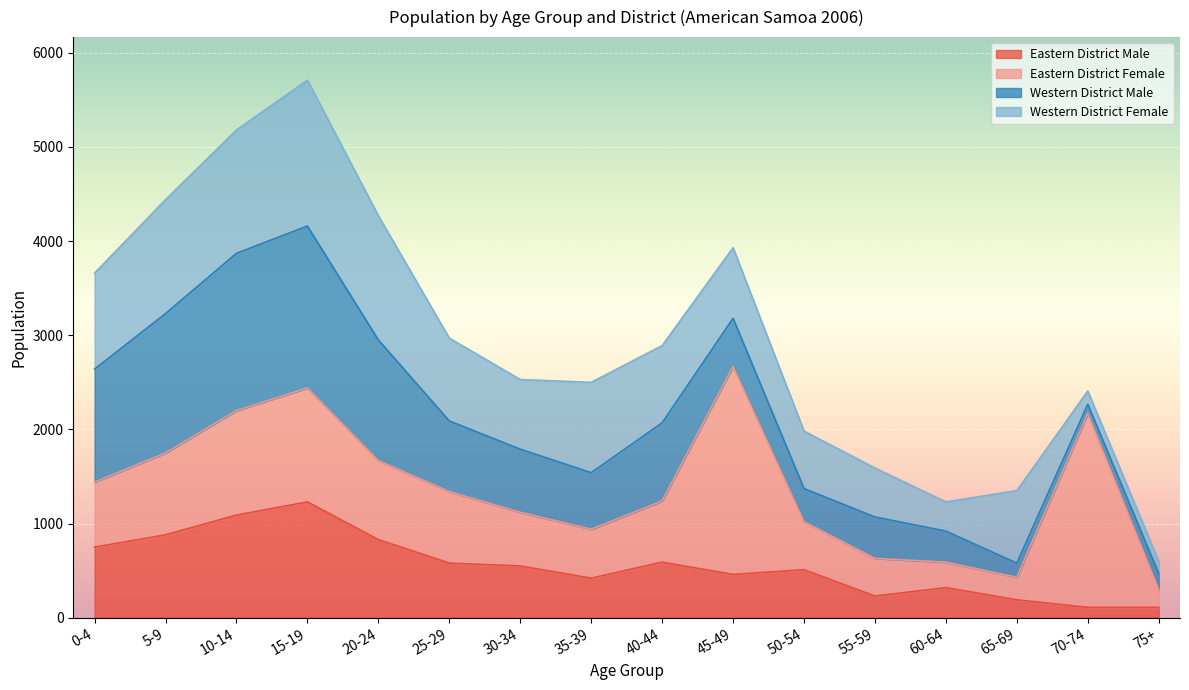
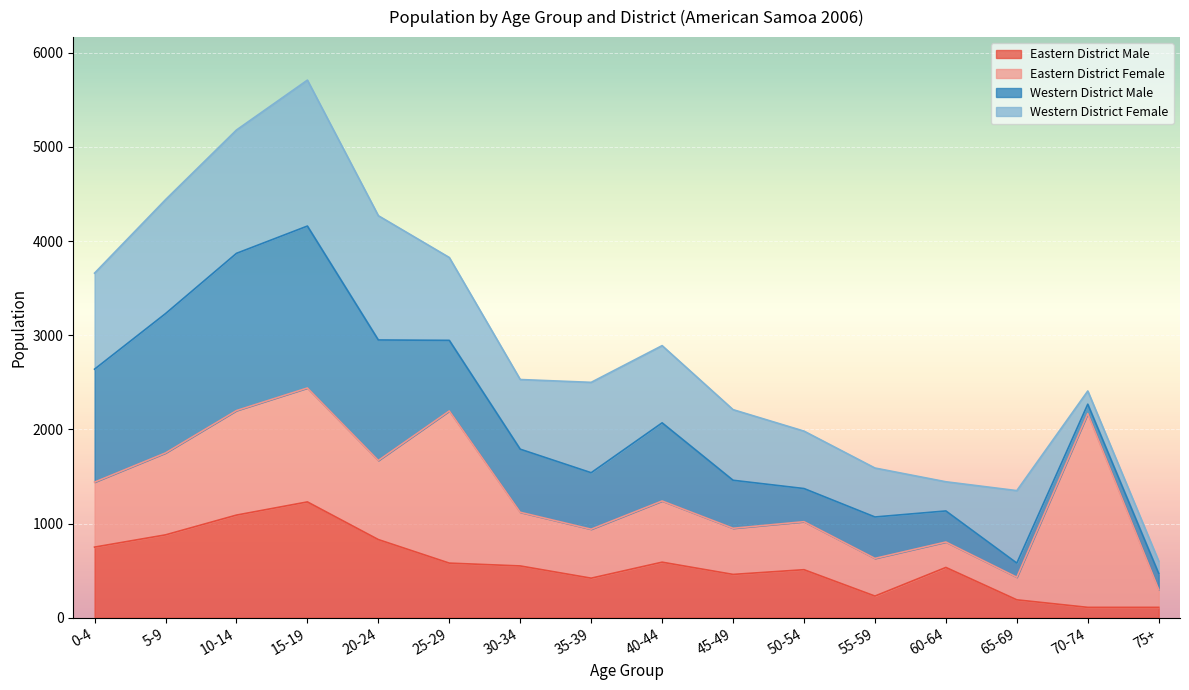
  {
    "Eastern District Male": {
      "0-4": 800,
      "5-9": 900,
      "10-14": 1100,
      "15-19": 1200,
      "20-24": 800,
      "25-29": 600,
      "30-34": 600,
      "35-39": 400,
      "40-44": 600,
      "45-49": 500,
      "50-54": 500,
      "55-59": 200,
-     "60-64": 300,
+     "60-64": 500,
      "65-69": 200,
      "70-74": 100,
      "75+": 100
    },
    "Eastern District Female": {
      "0-4": 700,
      "5-9": 900,
      "10-14": 1100,
      "15-19": 1200,
      "20-24": 800,
-     "25-29": 800,
+     "25-29": 1600,
      "30-34": 600,
      "35-39": 500,
      "40-44": 700,
-     "45-49": 2200,
+     "45-49": 500,
      "50-54": 500,
      "55-59": 400,
      "60-64": 300,
      "65-69": 200,
      "70-74": 2100,
      "75+": 200
    },
    "Western District Male": {
      "0-4": 1200,
      "5-9": 1500,
      "10-14": 1700,
      "15-19": 1700,
      "20-24": 1300,
      "25-29": 800,
      "30-34": 700,
      "35-39": 600,
      "40-44": 800,
      "45-49": 500,
      "50-54": 400,
      "55-59": 400,
      "60-64": 300,
      "65-69": 200,
      "70-74": 100,
      "75+": 200
    },
    "Western District Female": {
      "0-4": 1000,
      "5-9": 1200,
      "10-14": 1300,
      "15-19": 1600,
      "20-24": 1300,
      "25-29": 900,
      "30-34": 700,
      "35-39": 1000,
      "40-44": 800,
      "45-49": 800,
      "50-54": 600,
      "55-59": 500,
      "60-64": 300,
      "65-69": 800,
      "70-74": 100,
      "75+": 100
    }
  }
